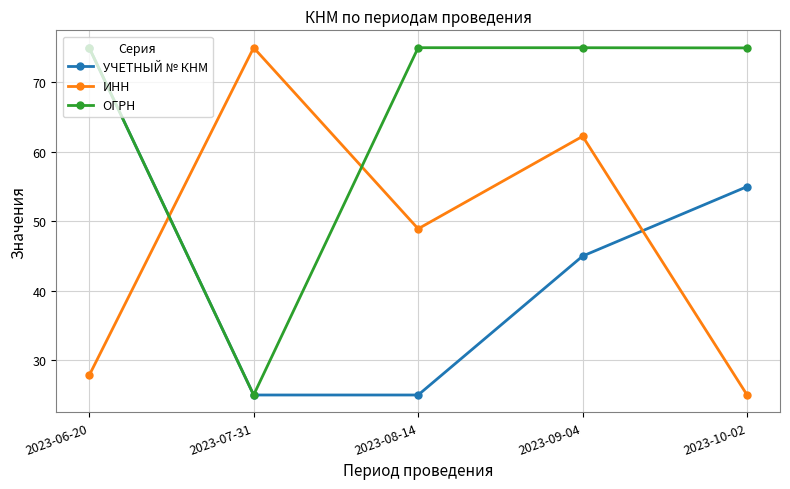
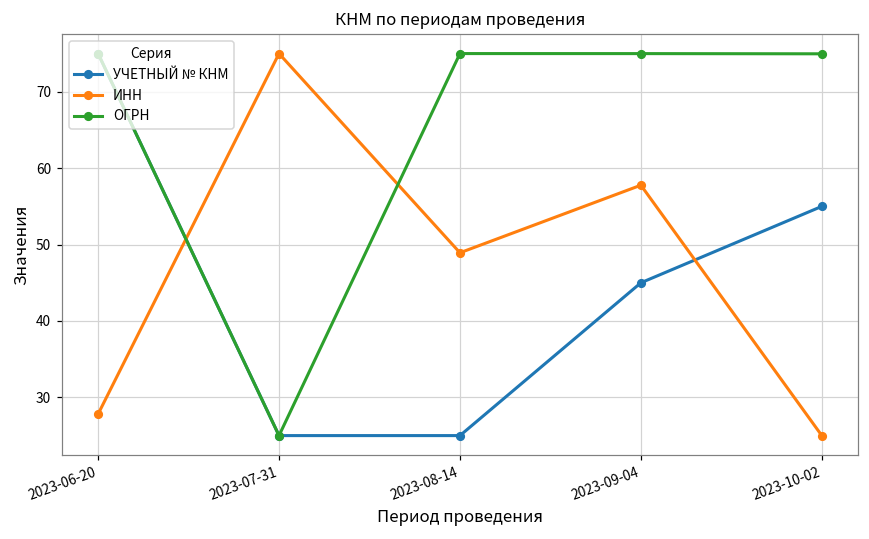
  {
    "УЧЕТНЫЙ № КНМ": {
      "2023-08-14": 25,
      "2023-09-04": 45,
      "2023-10-02": 55
    },
    "ИНН": {
      "2023-06-20": 28,
      "2023-07-31": 75,
      "2023-08-14": 49,
-     "2023-09-04": 62,
+     "2023-09-04": 58,
      "2023-10-02": 25
    },
    "ОГРН": {
      "2023-08-14": 75,
      "2023-09-04": 75,
      "2023-10-02": 75
    }
  }
